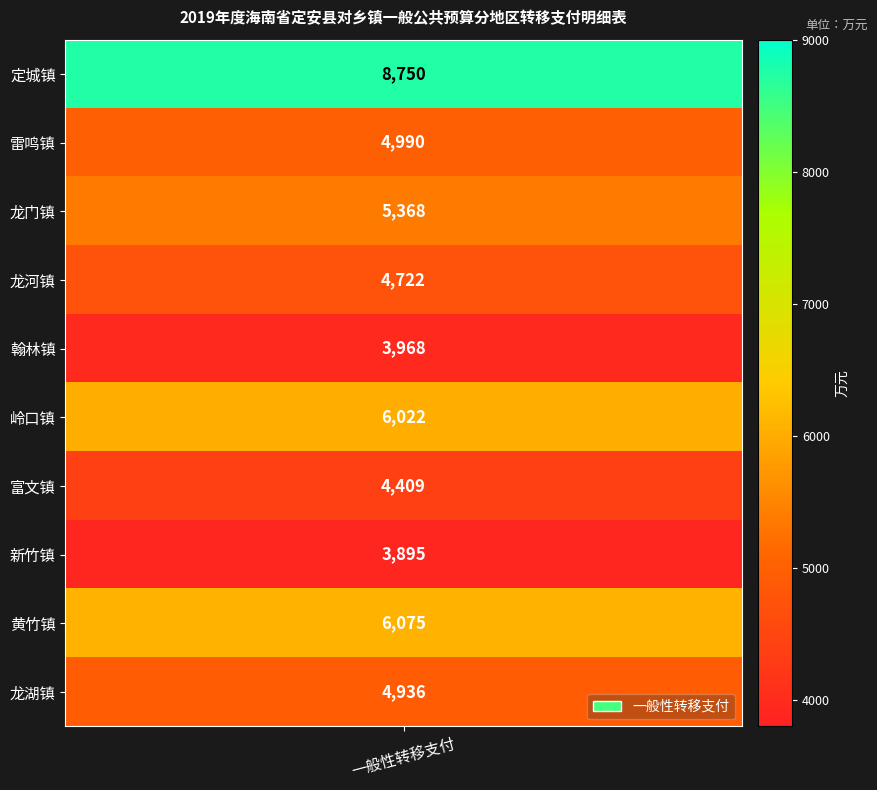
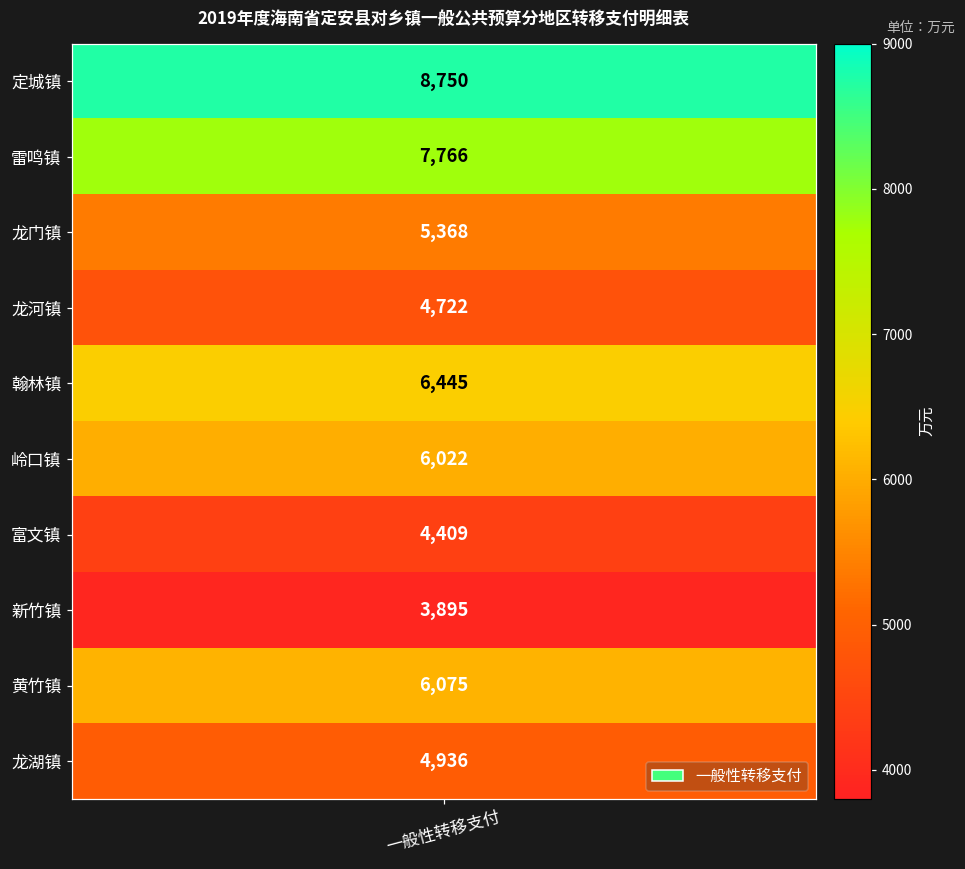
  {
    "定城镇": {
      "一般性转移支付": "8,750"
    },
    "雷鸣镇": {
-     "一般性转移支付": "4,990"
+     "一般性转移支付": "7,766"
    },
    "龙门镇": {
      "一般性转移支付": "5,368"
    },
    "龙河镇": {
      "一般性转移支付": "4,722"
    },
    "翰林镇": {
-     "一般性转移支付": "3,968"
+     "一般性转移支付": "6,445"
    },
    "岭口镇": {
      "一般性转移支付": "6,022"
    },
    "富文镇": {
      "一般性转移支付": "4,409"
    },
    "新竹镇": {
      "一般性转移支付": "3,895"
    },
    "黄竹镇": {
      "一般性转移支付": "6,075"
    },
    "龙湖镇": {
      "一般性转移支付": "4,936"
    }
  }
